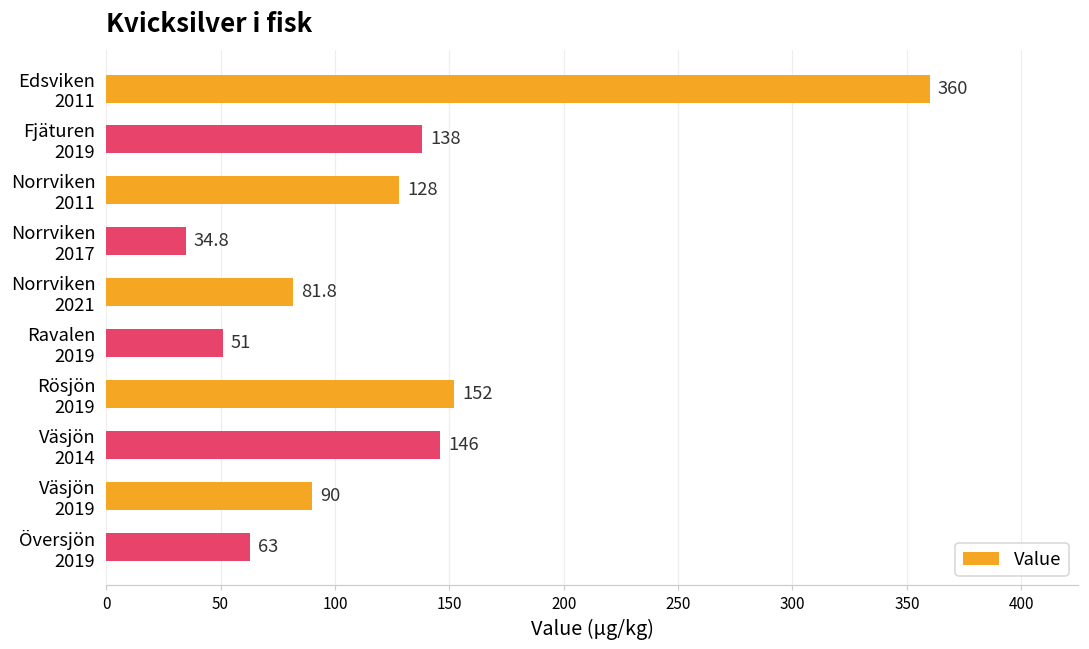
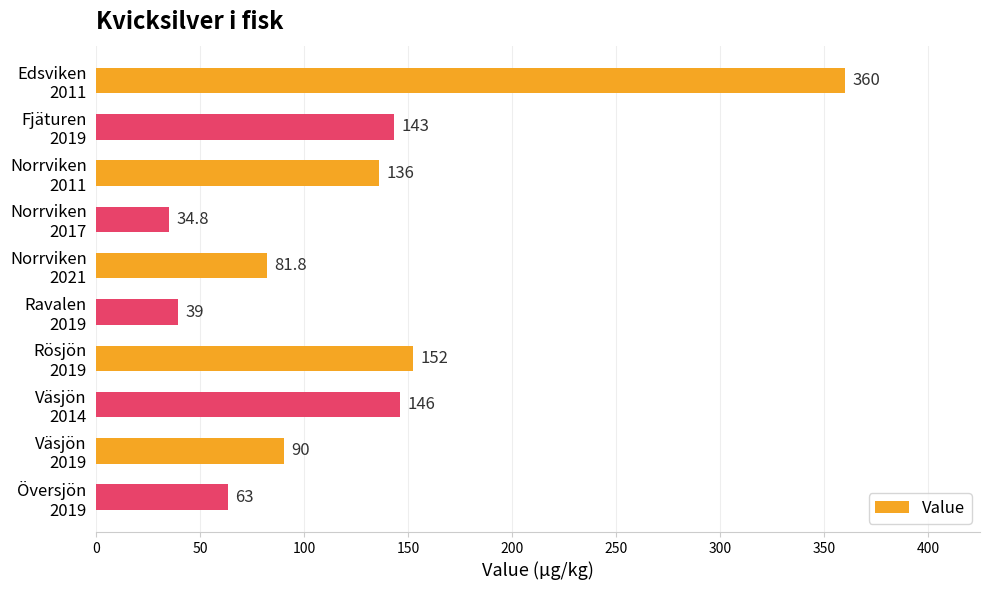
  {
    "Edsviken 2011": 360,
-   "Fjäturen 2019": 138,
-   "Norrviken 2011": 128,
+   "Fjäturen 2019": 143,
+   "Norrviken 2011": 136,
    "Norrviken 2017": 34.8,
    "Norrviken 2021": 81.8,
-   "Ravalen 2019": 51,
+   "Ravalen 2019": 39,
    "Rösjön 2019": 152,
    "Väsjön 2014": 146,
    "Väsjön 2019": 90,
    "Översjön 2019": 63
  }
